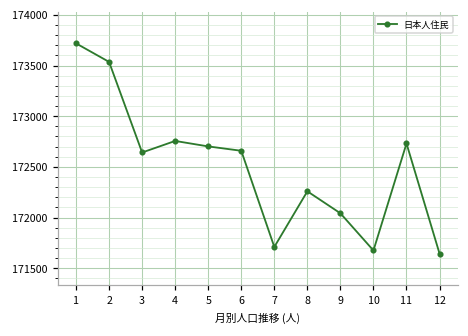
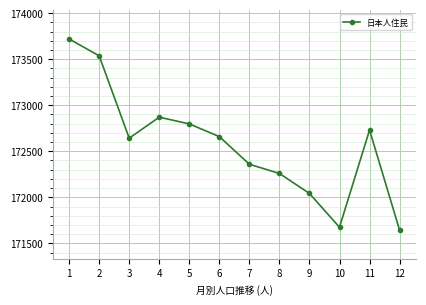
  {
    "1": 173700,
    "2": 173500,
    "3": 172600,
-   "4": 172800,
-   "5": 172700,
+   "4": 172900,
+   "5": 172800,
    "6": 172700,
-   "7": 171700,
+   "7": 172400,
    "8": 172300,
    "9": 172000,
    "10": 171700,
    "11": 172700,
    "12": 171600
  }
